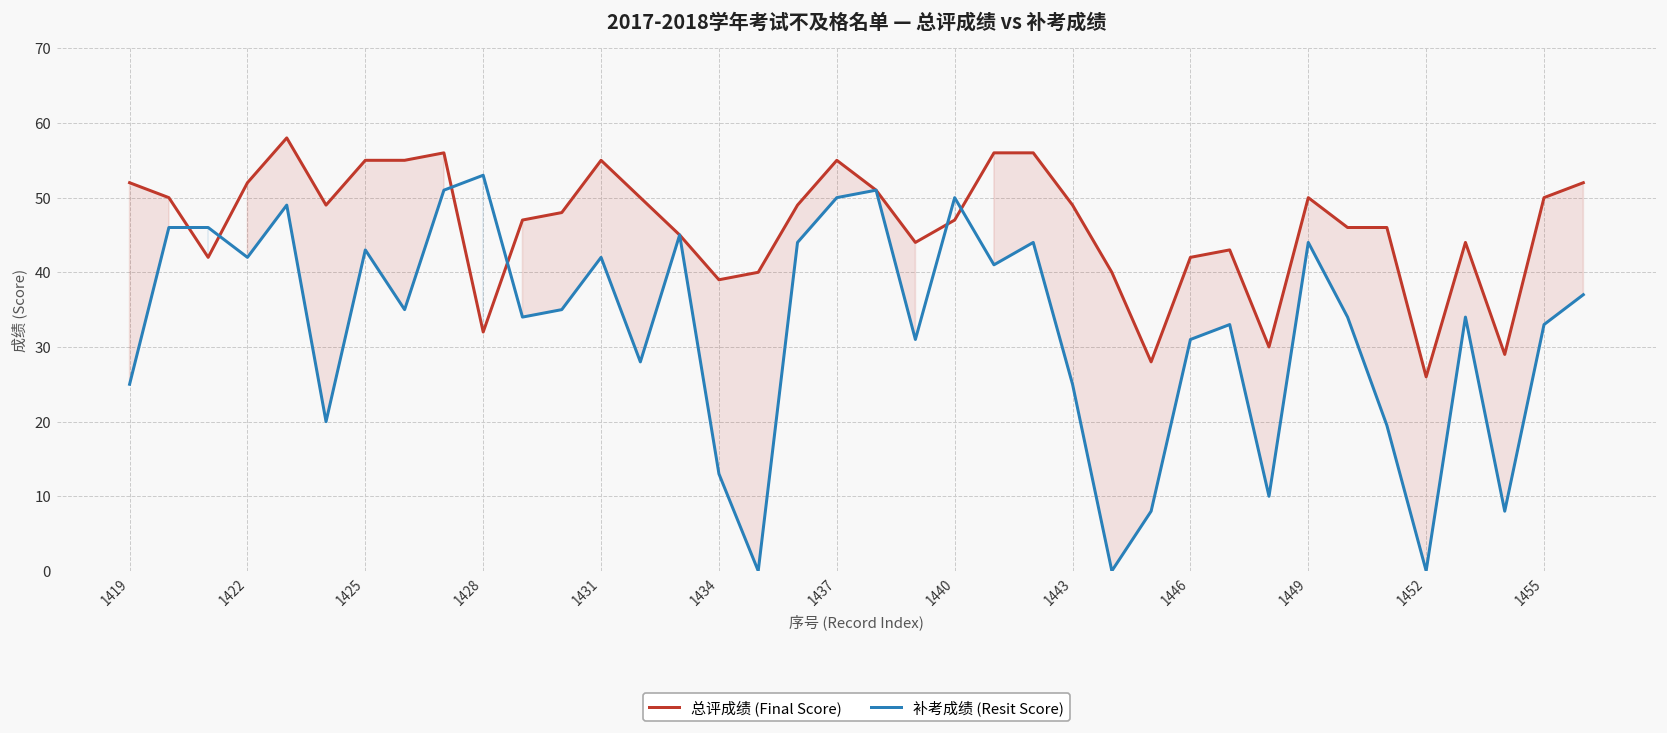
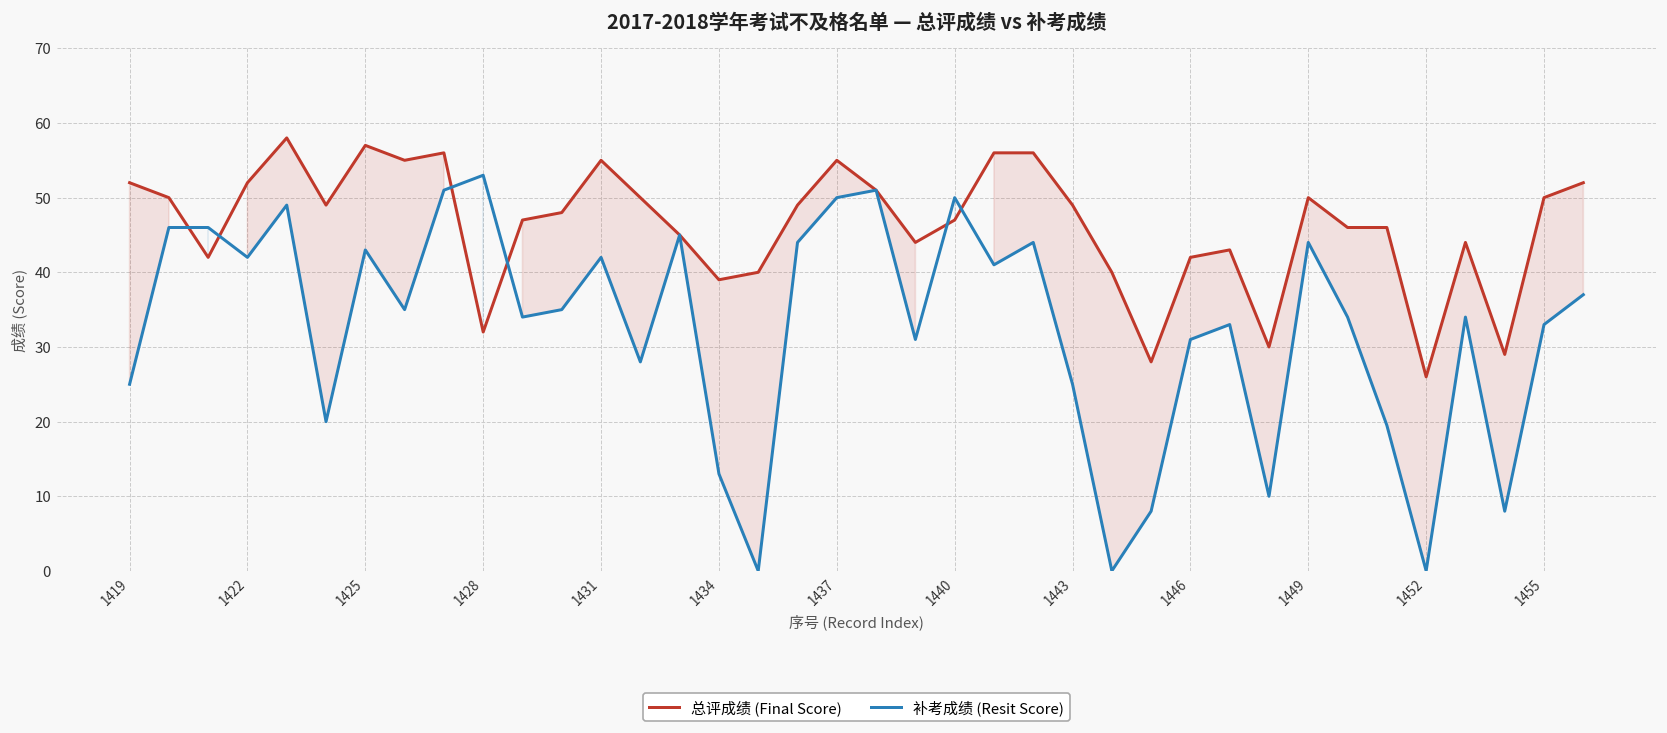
  {
    "总评成绩 (Final Score)": {
      "1419": 52,
      "1422": 52,
-     "1425": 55,
+     "1425": 57,
      "1428": 32,
      "1431": 55,
      "1434": 39,
      "1437": 55,
      "1440": 47,
      "1443": 49,
      "1446": 42,
      "1449": 50,
      "1452": 26,
      "1455": 50
    },
    "补考成绩 (Resit Score)": {
      "1419": 25,
      "1422": 42,
      "1425": 43,
      "1428": 53,
      "1431": 42,
      "1434": 13,
      "1437": 50,
      "1440": 50,
      "1443": 25,
      "1446": 31,
      "1449": 44,
      "1452": 0,
      "1455": 33
    }
  }
